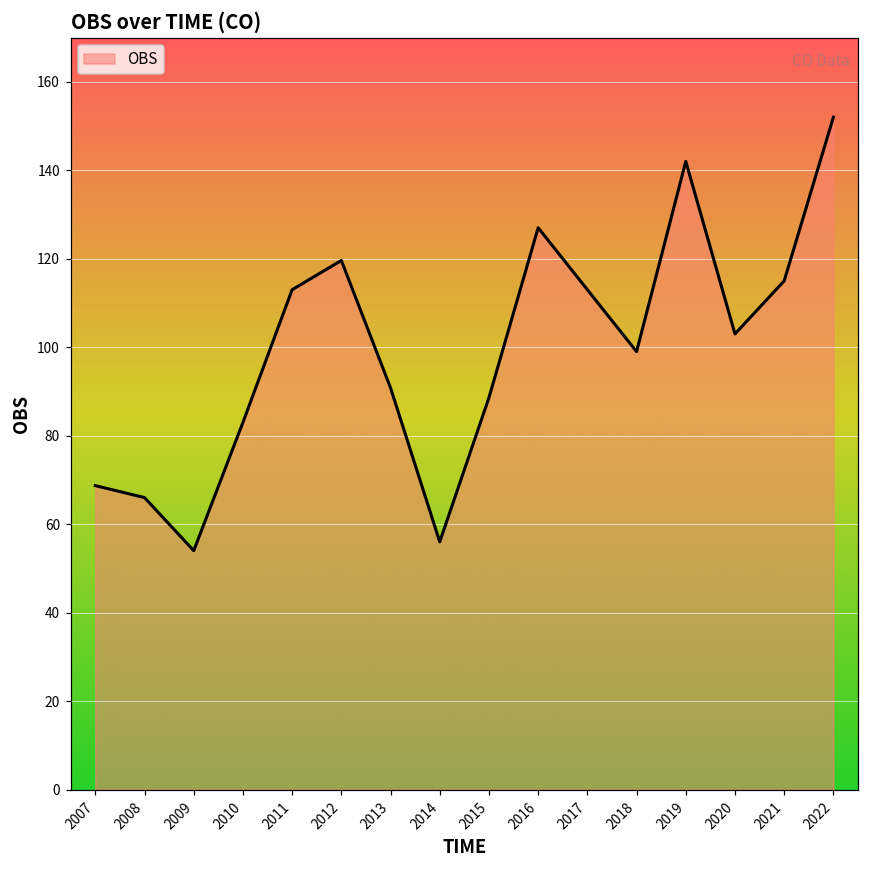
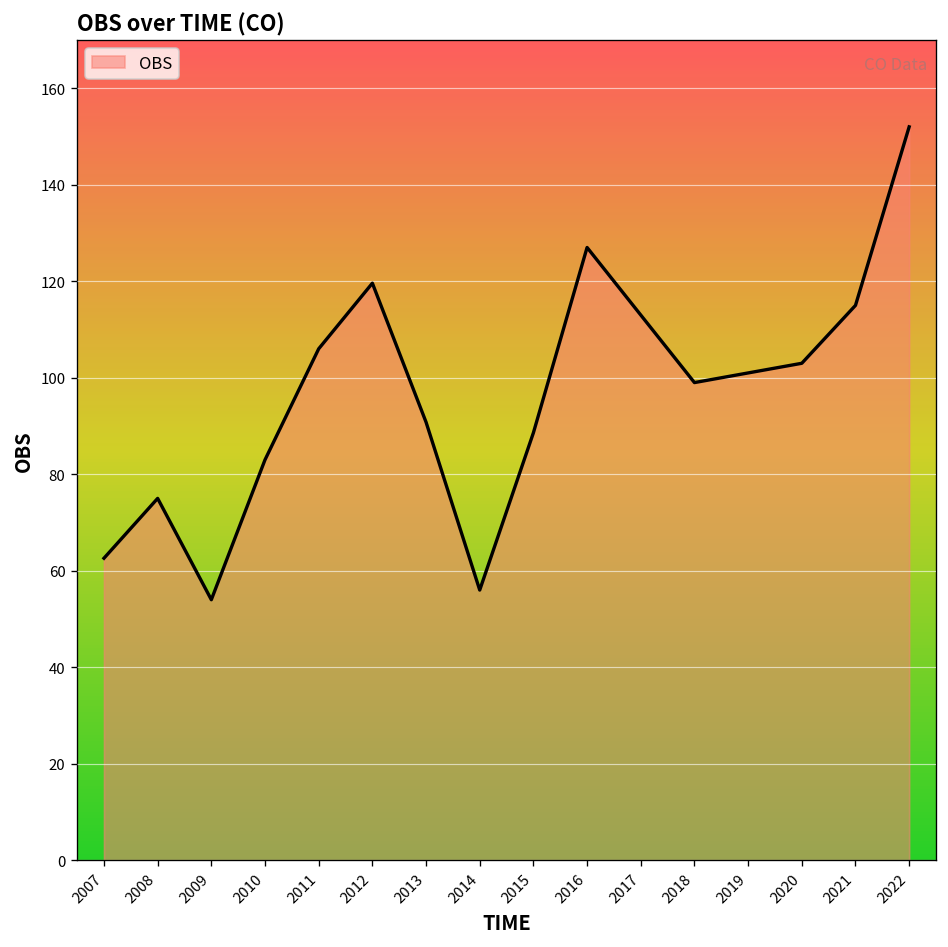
  {
-   "2007": 69,
-   "2008": 66,
+   "2007": 63,
+   "2008": 75,
    "2009": 54,
    "2010": 83,
-   "2011": 113,
+   "2011": 106,
    "2012": 120,
    "2013": 91,
    "2014": 56,
    "2015": 89,
    "2016": 127,
    "2017": 113,
    "2018": 99,
-   "2019": 142,
+   "2019": 101,
    "2020": 103,
    "2021": 115,
    "2022": 152
  }
